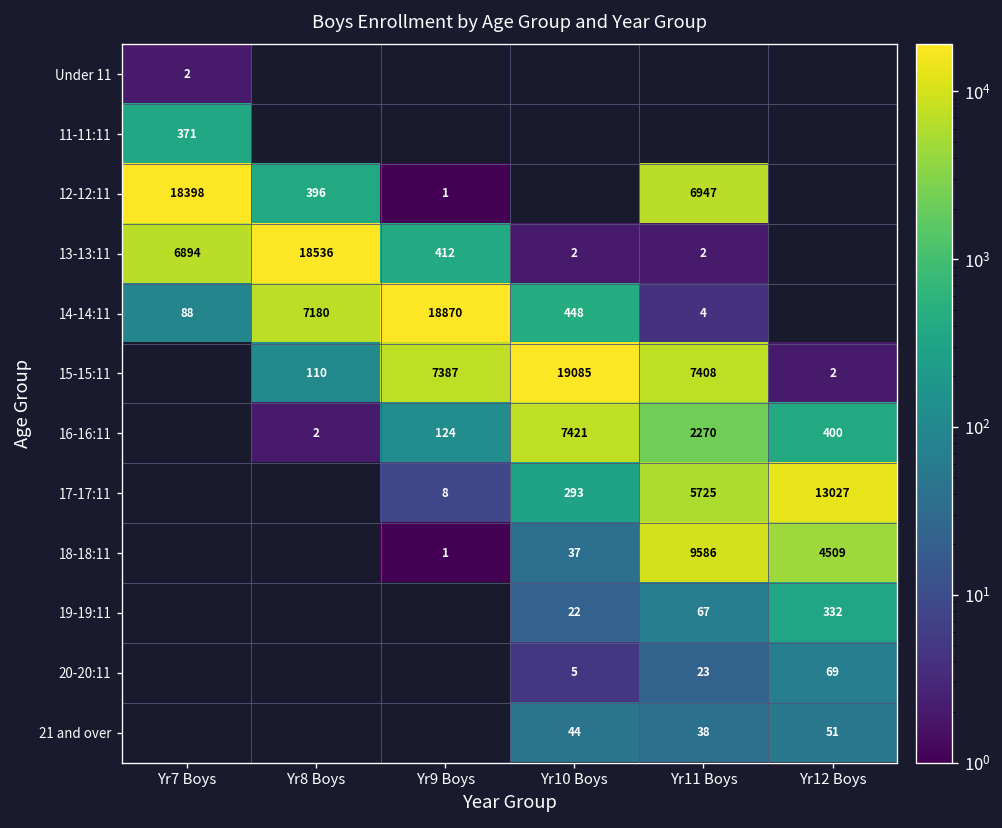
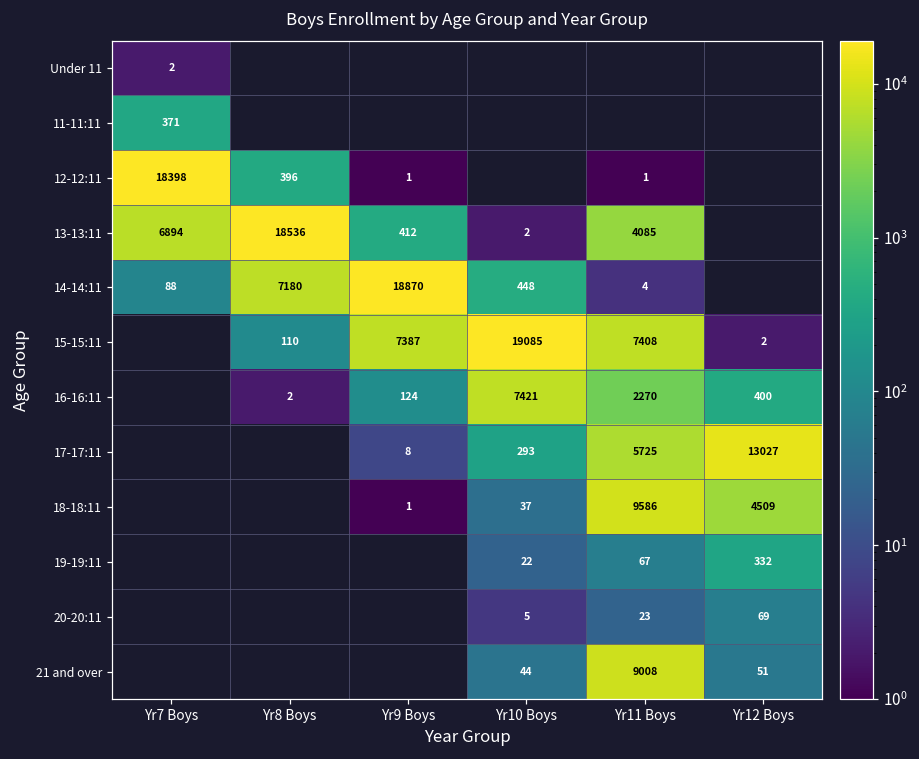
  {
    "Under 11": {
      "Yr7 Boys": 2
    },
    "11-11:11": {
      "Yr7 Boys": 371
    },
    "12-12:11": {
      "Yr7 Boys": 18398,
      "Yr8 Boys": 396,
      "Yr9 Boys": 1,
-     "Yr11 Boys": 6947
+     "Yr11 Boys": 1
    },
    "13-13:11": {
      "Yr7 Boys": 6894,
      "Yr8 Boys": 18536,
      "Yr9 Boys": 412,
      "Yr10 Boys": 2,
-     "Yr11 Boys": 2
+     "Yr11 Boys": 4085
    },
    "14-14:11": {
      "Yr7 Boys": 88,
      "Yr8 Boys": 7180,
      "Yr9 Boys": 18870,
      "Yr10 Boys": 448,
      "Yr11 Boys": 4
    },
    "15-15:11": {
      "Yr8 Boys": 110,
      "Yr9 Boys": 7387,
      "Yr10 Boys": 19085,
      "Yr11 Boys": 7408,
      "Yr12 Boys": 2
    },
    "16-16:11": {
      "Yr8 Boys": 2,
      "Yr9 Boys": 124,
      "Yr10 Boys": 7421,
      "Yr11 Boys": 2270,
      "Yr12 Boys": 400
    },
    "17-17:11": {
      "Yr9 Boys": 8,
      "Yr10 Boys": 293,
      "Yr11 Boys": 5725,
      "Yr12 Boys": 13027
    },
    "18-18:11": {
      "Yr9 Boys": 1,
      "Yr10 Boys": 37,
      "Yr11 Boys": 9586,
      "Yr12 Boys": 4509
    },
    "19-19:11": {
      "Yr10 Boys": 22,
      "Yr11 Boys": 67,
      "Yr12 Boys": 332
    },
    "20-20:11": {
      "Yr10 Boys": 5,
      "Yr11 Boys": 23,
      "Yr12 Boys": 69
    },
    "21 and over": {
      "Yr10 Boys": 44,
-     "Yr11 Boys": 38,
+     "Yr11 Boys": 9008,
      "Yr12 Boys": 51
    }
  }
